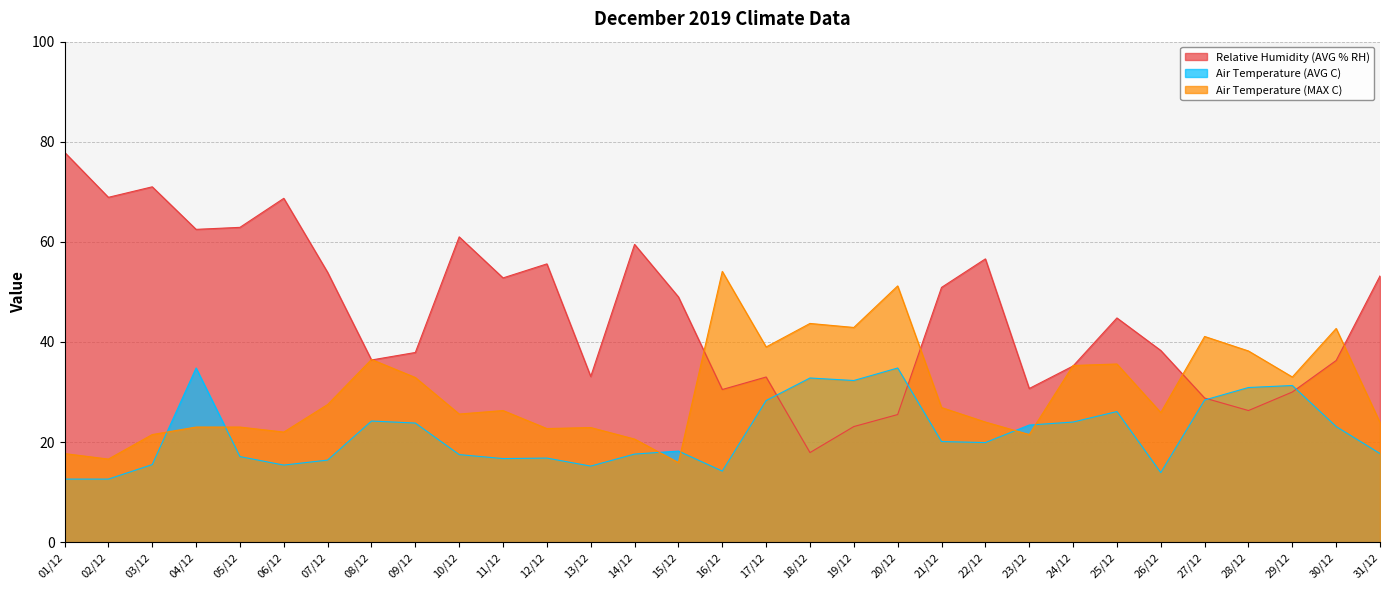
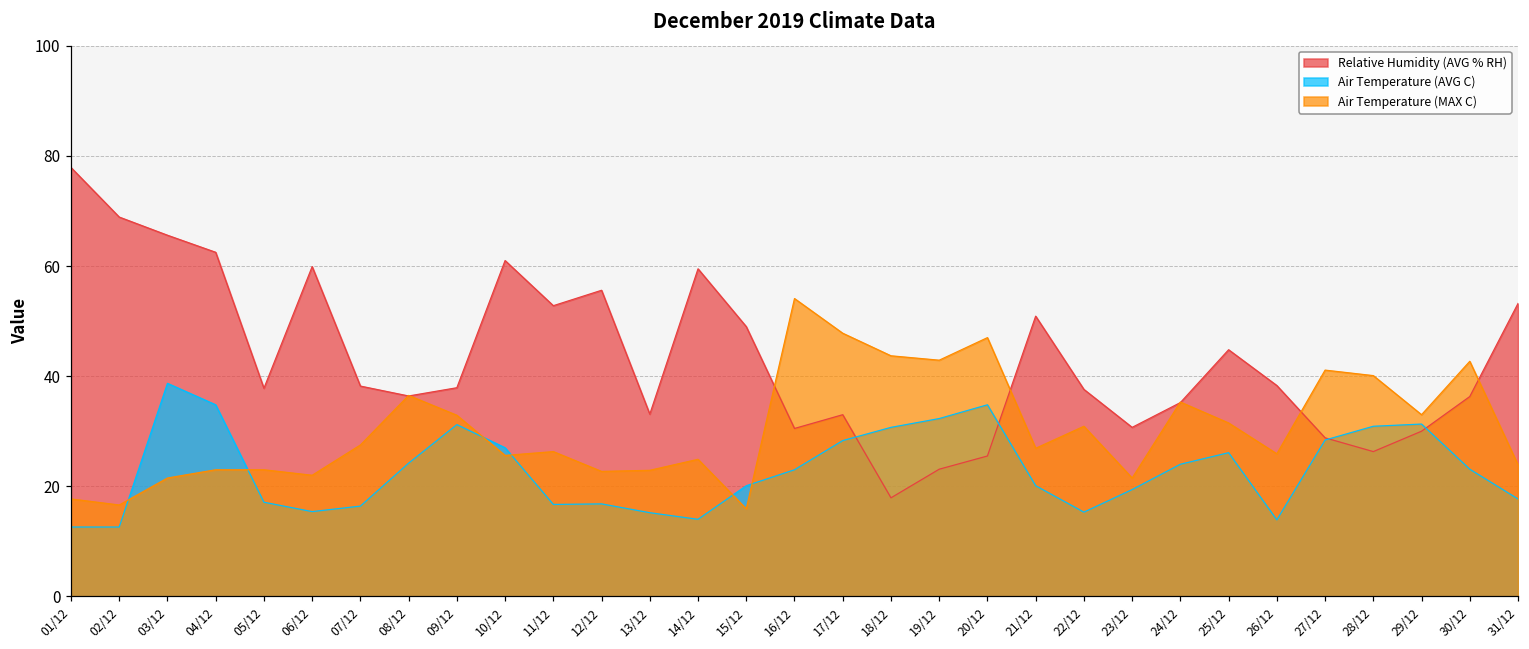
  {
    "Relative Humidity (AVG % RH)": {
      "01/12": 78,
      "02/12": 69,
-     "03/12": 71,
+     "03/12": 66,
      "04/12": 63,
-     "05/12": 63,
-     "06/12": 69,
-     "07/12": 54,
+     "05/12": 38,
+     "06/12": 60,
+     "07/12": 38,
      "09/12": 38,
      "10/12": 61,
      "11/12": 53,
      "12/12": 56,
      "13/12": 33,
      "14/12": 60,
      "15/12": 49,
      "16/12": 31,
      "17/12": 33,
      "18/12": 18,
      "19/12": 23,
      "20/12": 26,
      "21/12": 51,
-     "22/12": 57,
+     "22/12": 38,
      "23/12": 31,
      "25/12": 45,
      "26/12": 38,
      "28/12": 26,
      "29/12": 30,
      "30/12": 36,
      "31/12": 53
    },
    "Air Temperature (AVG C)": {
      "01/12": 13,
      "02/12": 13,
-     "03/12": 16,
+     "03/12": 39,
      "04/12": 35,
      "05/12": 17,
      "06/12": 15,
      "07/12": 16,
      "08/12": 24,
-     "09/12": 24,
-     "10/12": 18,
+     "09/12": 31,
+     "10/12": 27,
      "11/12": 17,
      "12/12": 17,
      "13/12": 15,
-     "14/12": 18,
-     "15/12": 18,
-     "16/12": 14,
+     "14/12": 14,
+     "15/12": 20,
+     "16/12": 23,
      "17/12": 28,
-     "18/12": 33,
+     "18/12": 31,
      "19/12": 32,
      "20/12": 35,
      "21/12": 20,
-     "22/12": 20,
-     "23/12": 23,
+     "22/12": 15,
+     "23/12": 19,
      "24/12": 24,
      "25/12": 26,
      "26/12": 14,
      "28/12": 31,
      "29/12": 31,
      "30/12": 23,
      "31/12": 18
    },
    "Air Temperature (MAX C)": {
      "01/12": 18,
      "02/12": 17,
      "03/12": 22,
      "04/12": 23,
      "05/12": 23,
      "06/12": 22,
      "07/12": 28,
      "09/12": 33,
      "10/12": 26,
      "11/12": 26,
      "12/12": 23,
      "13/12": 23,
-     "14/12": 21,
+     "14/12": 25,
      "15/12": 16,
      "16/12": 54,
-     "17/12": 39,
+     "17/12": 48,
      "18/12": 44,
      "19/12": 43,
-     "20/12": 51,
+     "20/12": 47,
      "21/12": 27,
-     "22/12": 24,
+     "22/12": 31,
      "23/12": 22,
-     "25/12": 36,
+     "25/12": 32,
      "26/12": 26,
      "27/12": 41,
-     "28/12": 38,
+     "28/12": 40,
      "29/12": 33,
      "30/12": 43,
      "31/12": 24
    }
  }
